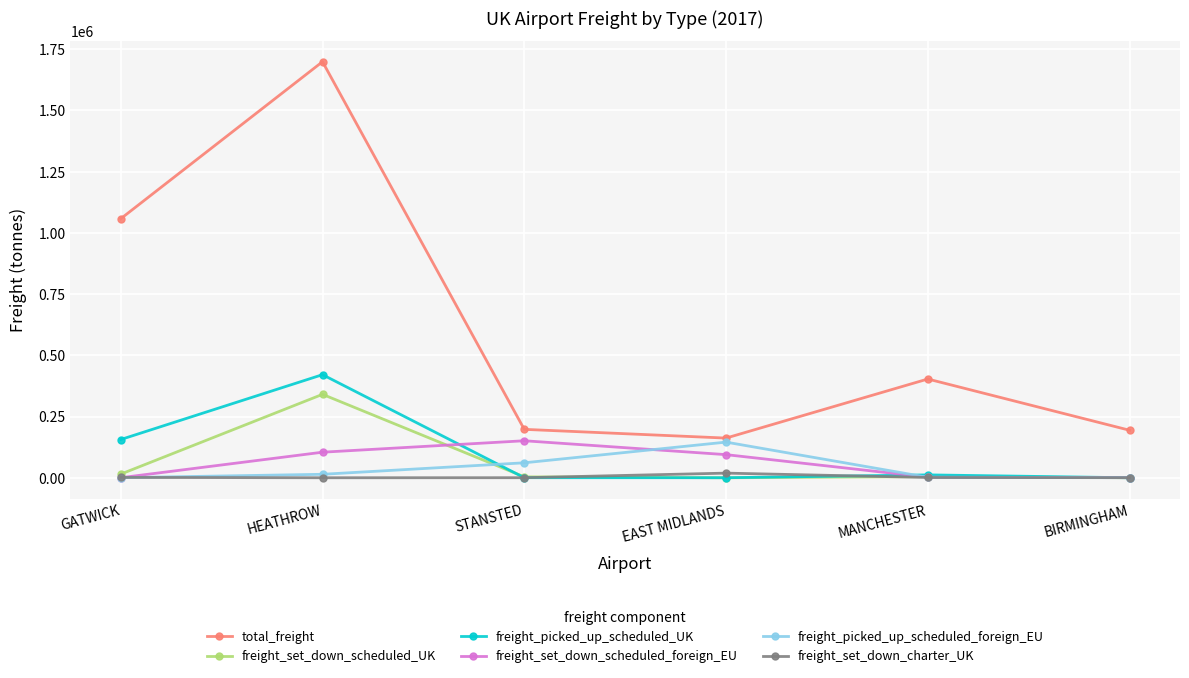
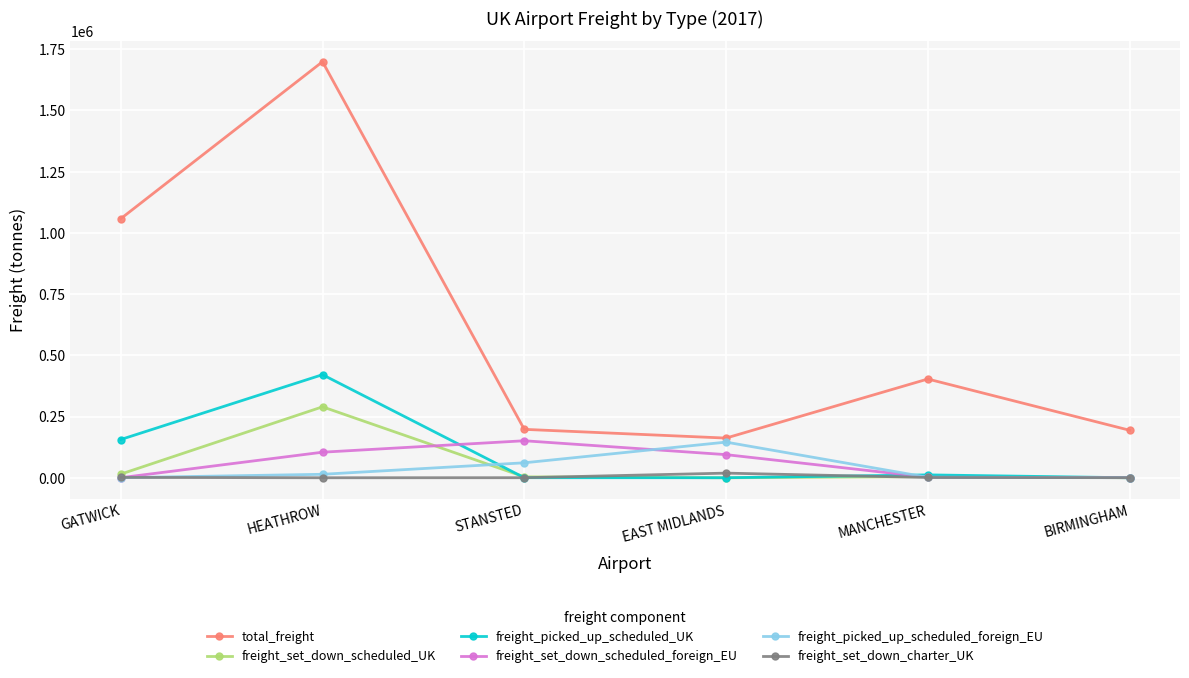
  {
    "total_freight": {
      "GATWICK": 1060000,
      "HEATHROW": 1700000,
      "STANSTED": 200000,
      "EAST MIDLANDS": 160000,
      "MANCHESTER": 400000,
      "BIRMINGHAM": 190000
    },
    "freight_set_down_scheduled_UK": {
      "GATWICK": 10000,
-     "HEATHROW": 340000
+     "HEATHROW": 290000
    },
    "freight_picked_up_scheduled_UK": {
      "GATWICK": 160000,
      "HEATHROW": 420000
    },
    "freight_set_down_scheduled_foreign_EU": {
      "HEATHROW": 100000,
      "STANSTED": 150000,
      "EAST MIDLANDS": 90000
    },
    "freight_picked_up_scheduled_foreign_EU": {
      "HEATHROW": 10000,
      "STANSTED": 60000,
      "EAST MIDLANDS": 150000
    },
    "freight_set_down_charter_UK": {
      "HEATHROW": 0,
      "EAST MIDLANDS": 20000
    }
  }
